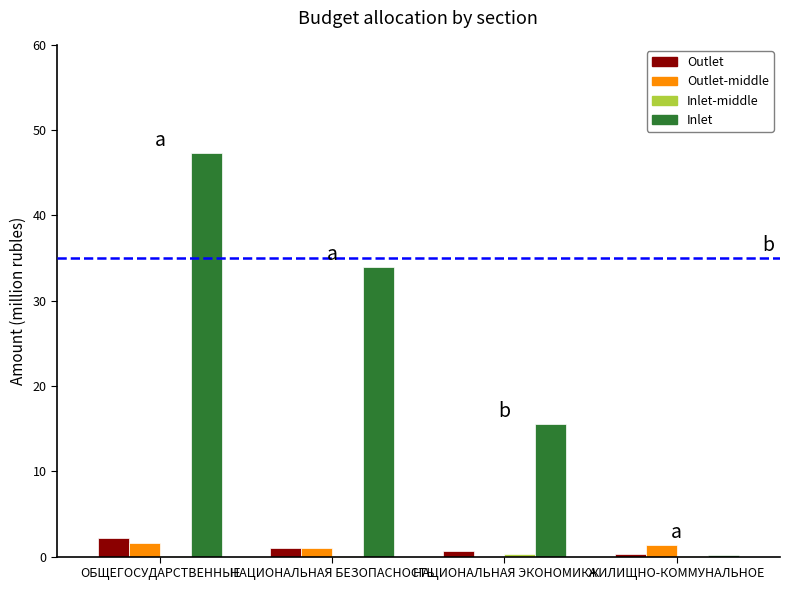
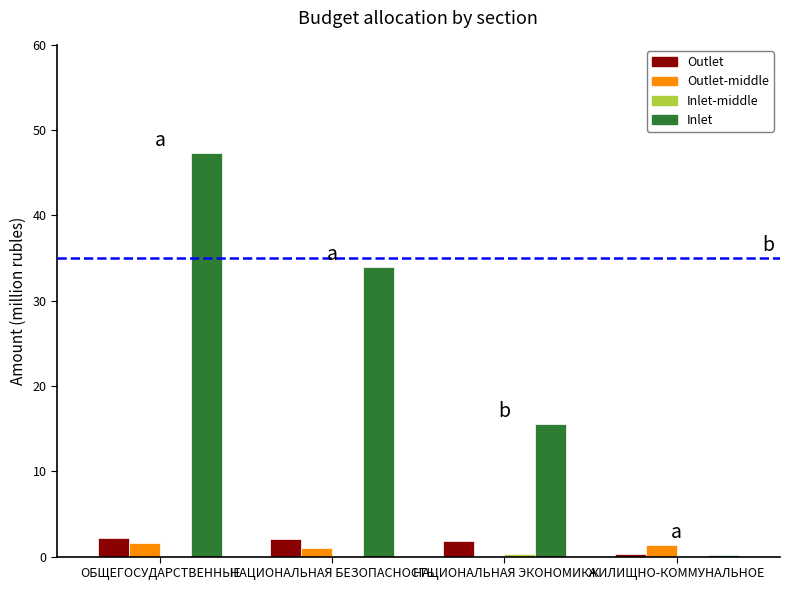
  {
    "Outlet": {
      "ОБЩЕГОСУДАРСТВЕННЫЕ": 2,
-     "НАЦИОНАЛЬНАЯ БЕЗОПАСНОСТЬ": 1,
-     "НАЦИОНАЛЬНАЯ ЭКОНОМИКА": 1,
+     "НАЦИОНАЛЬНАЯ БЕЗОПАСНОСТЬ": 2,
+     "НАЦИОНАЛЬНАЯ ЭКОНОМИКА": 2,
      "ЖИЛИЩНО-КОММУНАЛЬНОЕ": 0
    },
    "Outlet-middle": {
      "ОБЩЕГОСУДАРСТВЕННЫЕ": 2,
      "НАЦИОНАЛЬНАЯ БЕЗОПАСНОСТЬ": 1,
      "НАЦИОНАЛЬНАЯ ЭКОНОМИКА": 0,
      "ЖИЛИЩНО-КОММУНАЛЬНОЕ": 1
    },
    "Inlet": {
      "ОБЩЕГОСУДАРСТВЕННЫЕ": 47,
      "НАЦИОНАЛЬНАЯ БЕЗОПАСНОСТЬ": 34,
      "НАЦИОНАЛЬНАЯ ЭКОНОМИКА": 16
    }
  }
